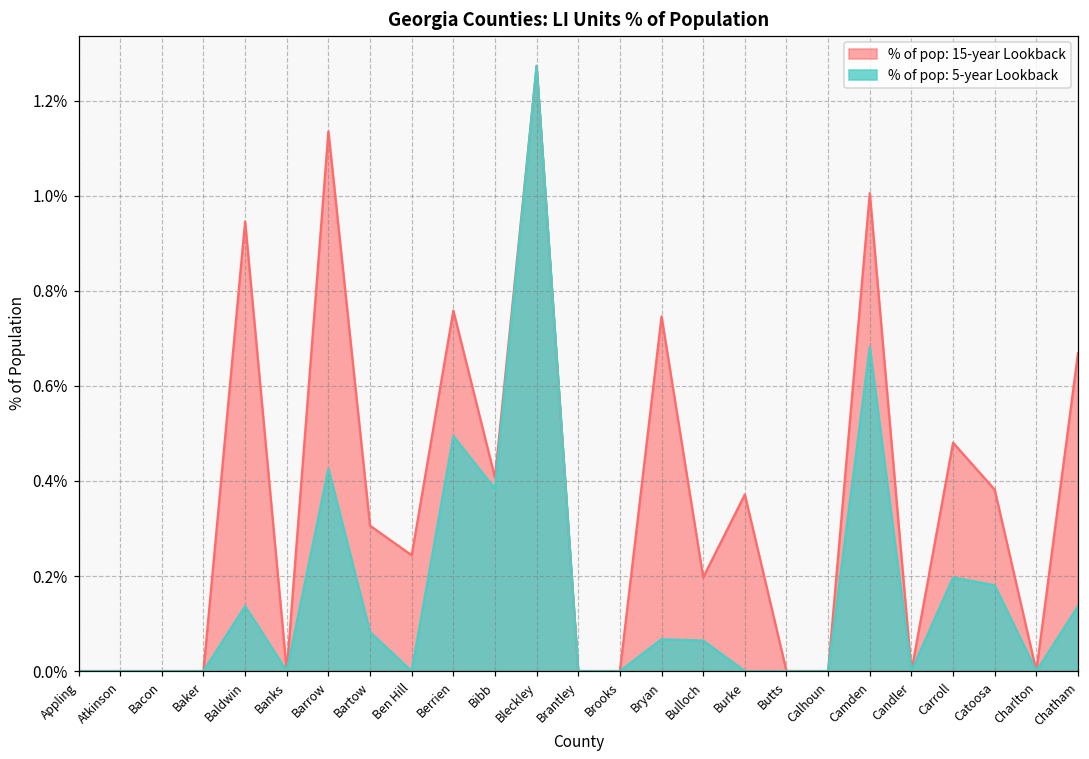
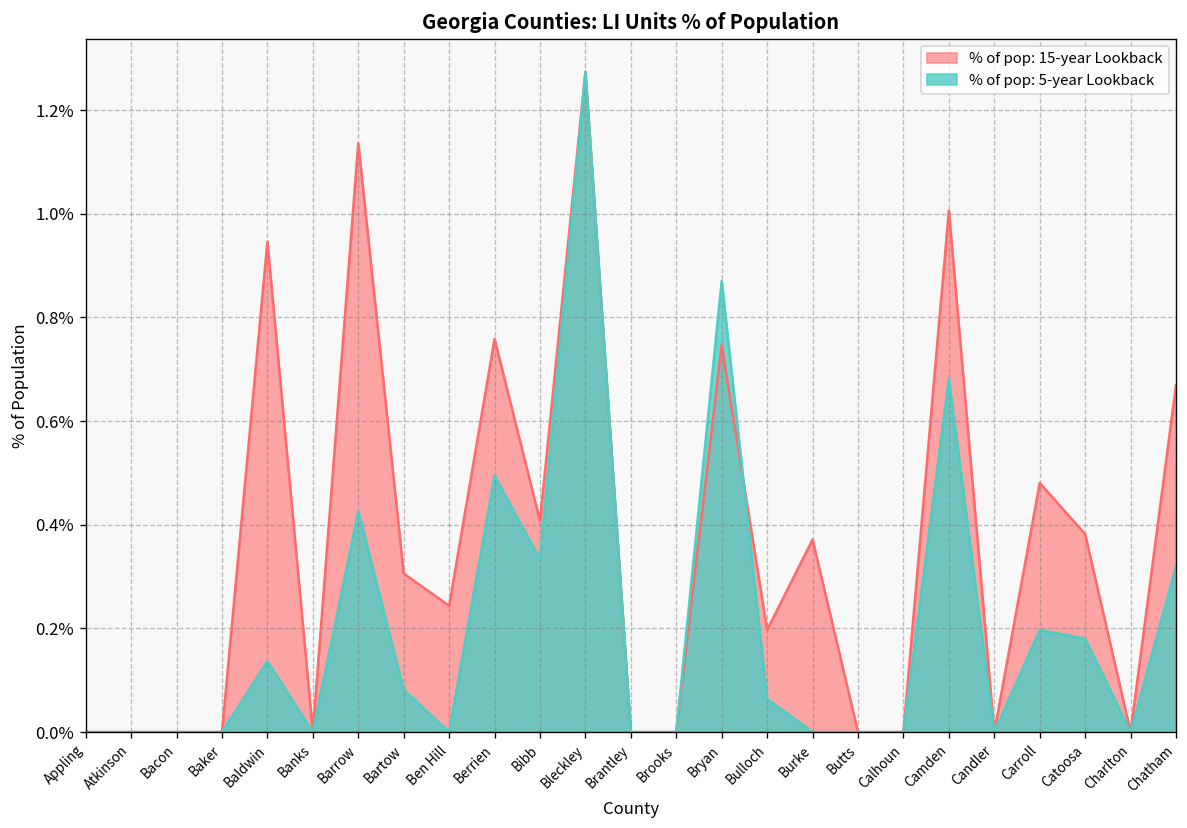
  {
    "% of pop: 15-year Lookback": {
      "Baldwin": "0.95%",
      "Barrow": "1.14%",
      "Bartow": "0.31%",
      "Ben Hill": "0.24%",
      "Berrien": "0.76%",
      "Bibb": "0.41%",
      "Bryan": "0.75%",
      "Bulloch": "0.20%",
      "Burke": "0.37%",
      "Camden": "1.01%",
      "Carroll": "0.48%",
      "Catoosa": "0.38%",
      "Chatham": "0.67%"
    },
    "% of pop: 5-year Lookback": {
      "Baldwin": "0.14%",
      "Barrow": "0.43%",
      "Bartow": "0.08%",
      "Ben Hill": "0.00%",
      "Berrien": "0.49%",
-     "Bibb": "0.38%",
-     "Bryan": "0.07%",
+     "Bibb": "0.33%",
+     "Bryan": "0.87%",
      "Bulloch": "0.06%",
      "Burke": "0.00%",
      "Camden": "0.68%",
      "Carroll": "0.20%",
      "Catoosa": "0.18%",
-     "Chatham": "0.14%"
+     "Chatham": "0.32%"
    }
  }
